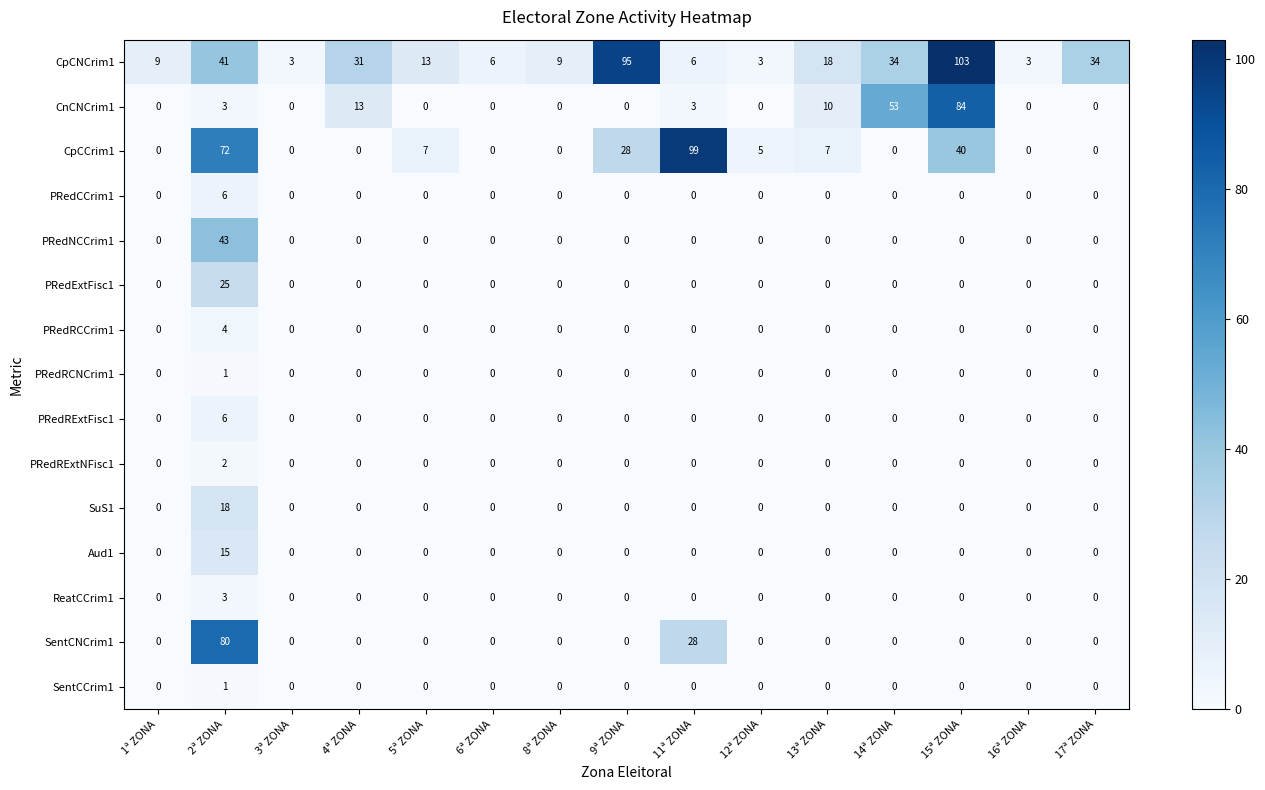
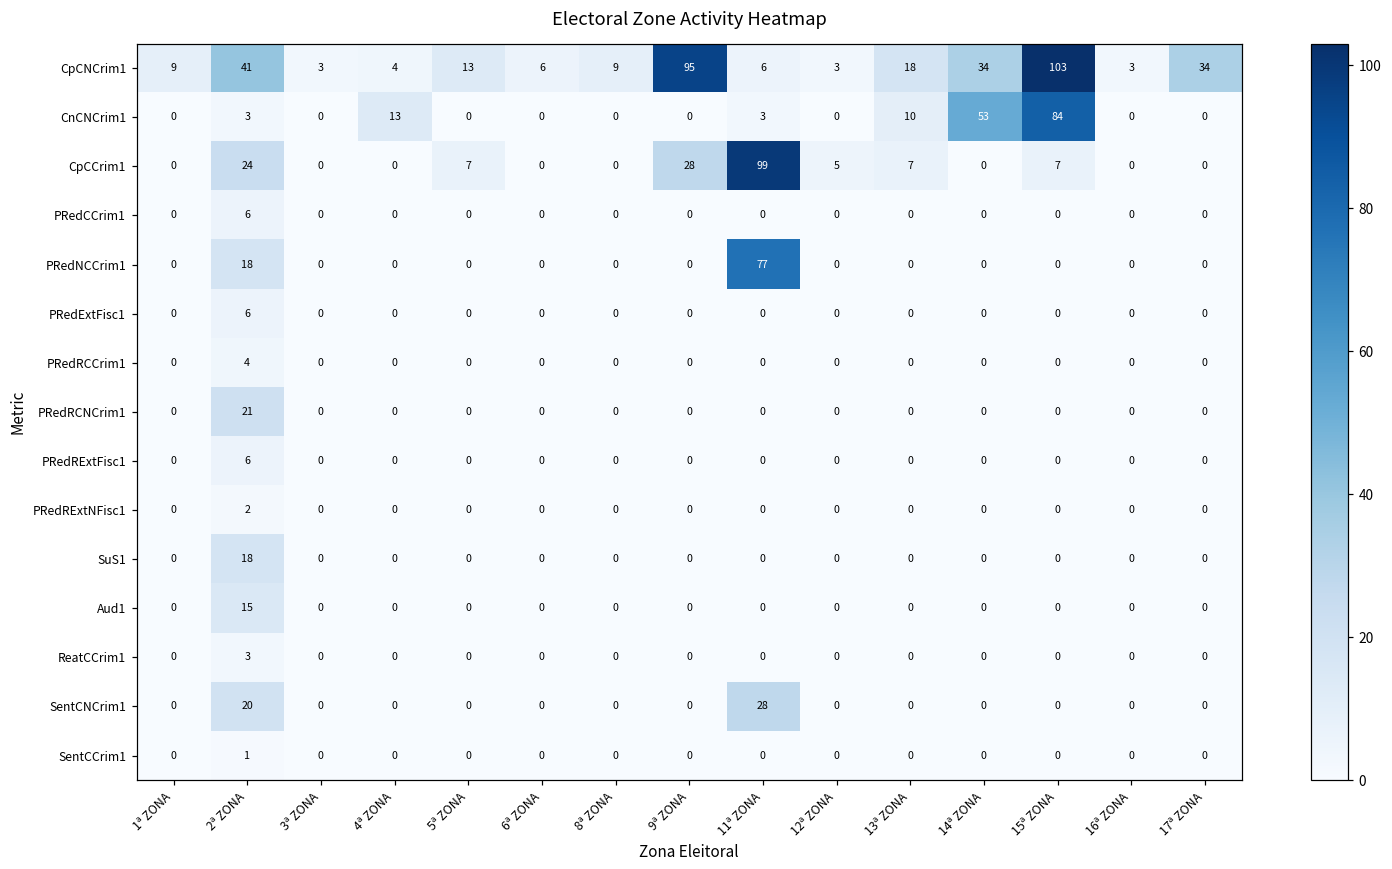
  {
    "CpCNCrim1": {
      "1ª ZONA": 9,
      "2ª ZONA": 41,
      "3ª ZONA": 3,
-     "4ª ZONA": 31,
+     "4ª ZONA": 4,
      "5ª ZONA": 13,
      "6ª ZONA": 6,
      "8ª ZONA": 9,
      "9ª ZONA": 95,
      "11ª ZONA": 6,
      "12ª ZONA": 3,
      "13ª ZONA": 18,
      "14ª ZONA": 34,
      "15ª ZONA": 103,
      "16ª ZONA": 3,
      "17ª ZONA": 34
    },
    "CpCCrim1": {
      "1ª ZONA": 0,
-     "2ª ZONA": 72,
+     "2ª ZONA": 24,
      "3ª ZONA": 0,
      "4ª ZONA": 0,
      "5ª ZONA": 7,
      "6ª ZONA": 0,
      "8ª ZONA": 0,
      "9ª ZONA": 28,
      "11ª ZONA": 99,
      "12ª ZONA": 5,
      "13ª ZONA": 7,
      "14ª ZONA": 0,
-     "15ª ZONA": 40,
+     "15ª ZONA": 7,
      "16ª ZONA": 0,
      "17ª ZONA": 0
    },
    "PRedNCCrim1": {
      "1ª ZONA": 0,
-     "2ª ZONA": 43,
+     "2ª ZONA": 18,
      "3ª ZONA": 0,
      "4ª ZONA": 0,
      "5ª ZONA": 0,
      "6ª ZONA": 0,
      "8ª ZONA": 0,
      "9ª ZONA": 0,
-     "11ª ZONA": 0,
+     "11ª ZONA": 77,
      "12ª ZONA": 0,
      "13ª ZONA": 0,
      "14ª ZONA": 0,
      "15ª ZONA": 0,
      "16ª ZONA": 0,
      "17ª ZONA": 0
    },
    "PRedExtFisc1": {
      "1ª ZONA": 0,
-     "2ª ZONA": 25,
+     "2ª ZONA": 6,
      "3ª ZONA": 0,
      "4ª ZONA": 0,
      "5ª ZONA": 0,
      "6ª ZONA": 0,
      "8ª ZONA": 0,
      "9ª ZONA": 0,
      "11ª ZONA": 0,
      "12ª ZONA": 0,
      "13ª ZONA": 0,
      "14ª ZONA": 0,
      "15ª ZONA": 0,
      "16ª ZONA": 0,
      "17ª ZONA": 0
    },
    "PRedRCNCrim1": {
      "1ª ZONA": 0,
-     "2ª ZONA": 1,
+     "2ª ZONA": 21,
      "3ª ZONA": 0,
      "4ª ZONA": 0,
      "5ª ZONA": 0,
      "6ª ZONA": 0,
      "8ª ZONA": 0,
      "9ª ZONA": 0,
      "11ª ZONA": 0,
      "12ª ZONA": 0,
      "13ª ZONA": 0,
      "14ª ZONA": 0,
      "15ª ZONA": 0,
      "16ª ZONA": 0,
      "17ª ZONA": 0
    },
    "SentCNCrim1": {
      "1ª ZONA": 0,
-     "2ª ZONA": 80,
+     "2ª ZONA": 20,
      "3ª ZONA": 0,
      "4ª ZONA": 0,
      "5ª ZONA": 0,
      "6ª ZONA": 0,
      "8ª ZONA": 0,
      "9ª ZONA": 0,
      "11ª ZONA": 28,
      "12ª ZONA": 0,
      "13ª ZONA": 0,
      "14ª ZONA": 0,
      "15ª ZONA": 0,
      "16ª ZONA": 0,
      "17ª ZONA": 0
    }
  }
